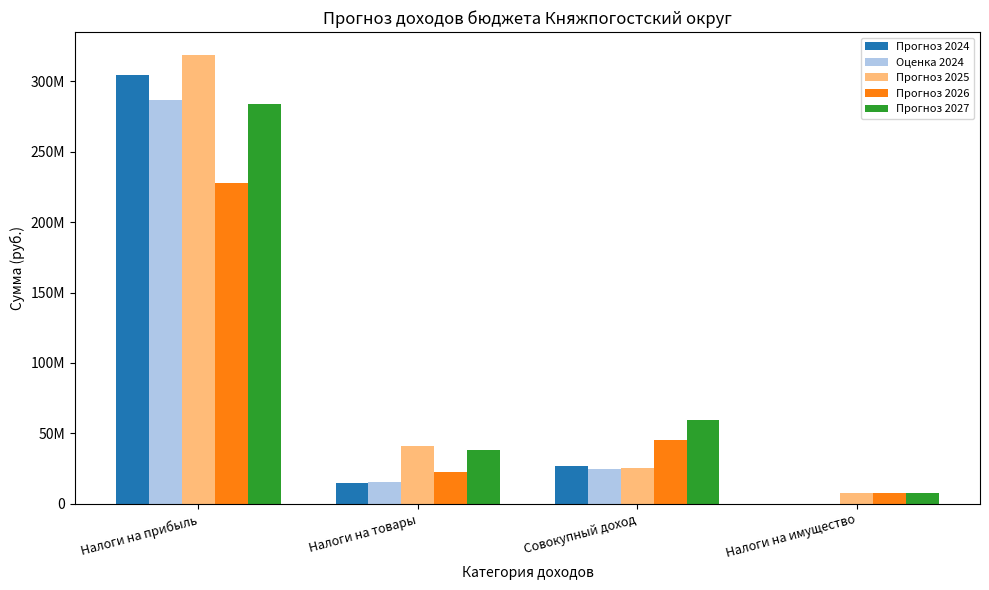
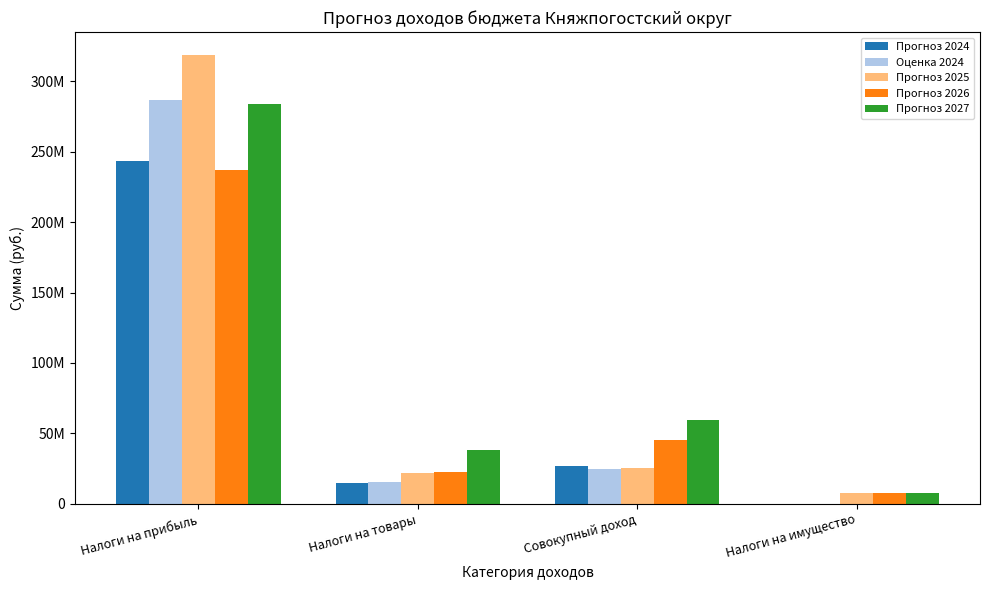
  {
    "Прогноз 2024": {
-     "Налоги на прибыль": 305000000,
+     "Налоги на прибыль": 243000000,
      "Налоги на товары": 14000000,
      "Совокупный доход": 27000000,
      "Налоги на имущество": 0
    },
    "Оценка 2024": {
      "Налоги на прибыль": 287000000,
      "Налоги на товары": 15000000,
      "Совокупный доход": 25000000
    },
    "Прогноз 2025": {
      "Налоги на прибыль": 319000000,
-     "Налоги на товары": 41000000,
+     "Налоги на товары": 22000000,
      "Совокупный доход": 25000000,
      "Налоги на имущество": 8000000
    },
    "Прогноз 2026": {
-     "Налоги на прибыль": 228000000,
+     "Налоги на прибыль": 237000000,
      "Налоги на товары": 23000000,
      "Совокупный доход": 45000000,
      "Налоги на имущество": 8000000
    },
    "Прогноз 2027": {
      "Налоги на прибыль": 284000000,
      "Налоги на товары": 38000000,
      "Совокупный доход": 59000000,
      "Налоги на имущество": 8000000
    }
  }
